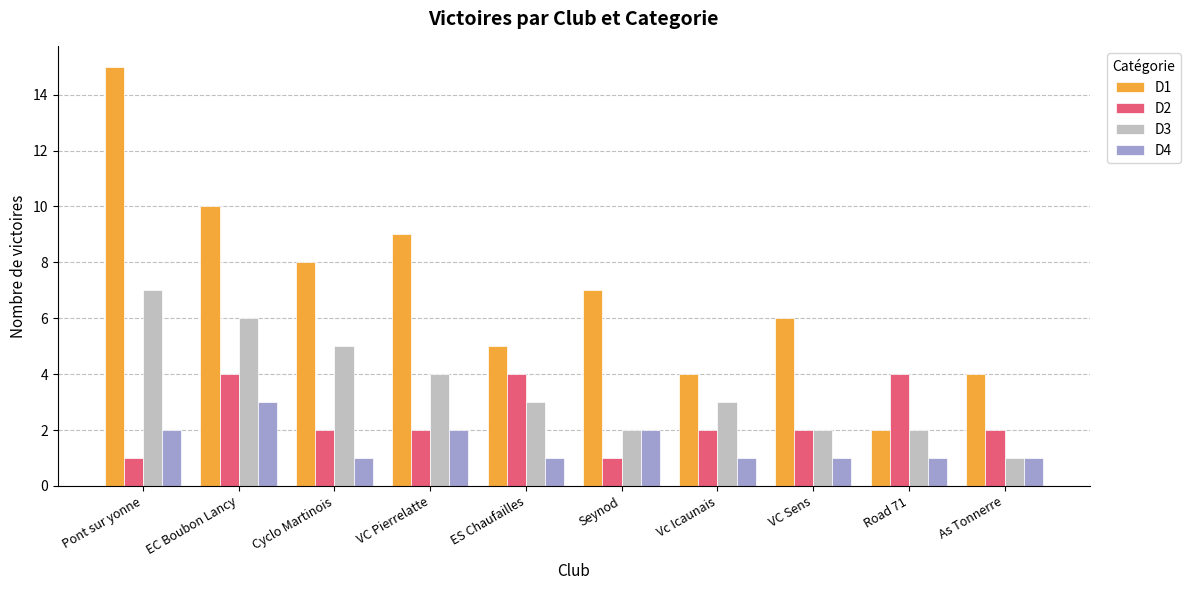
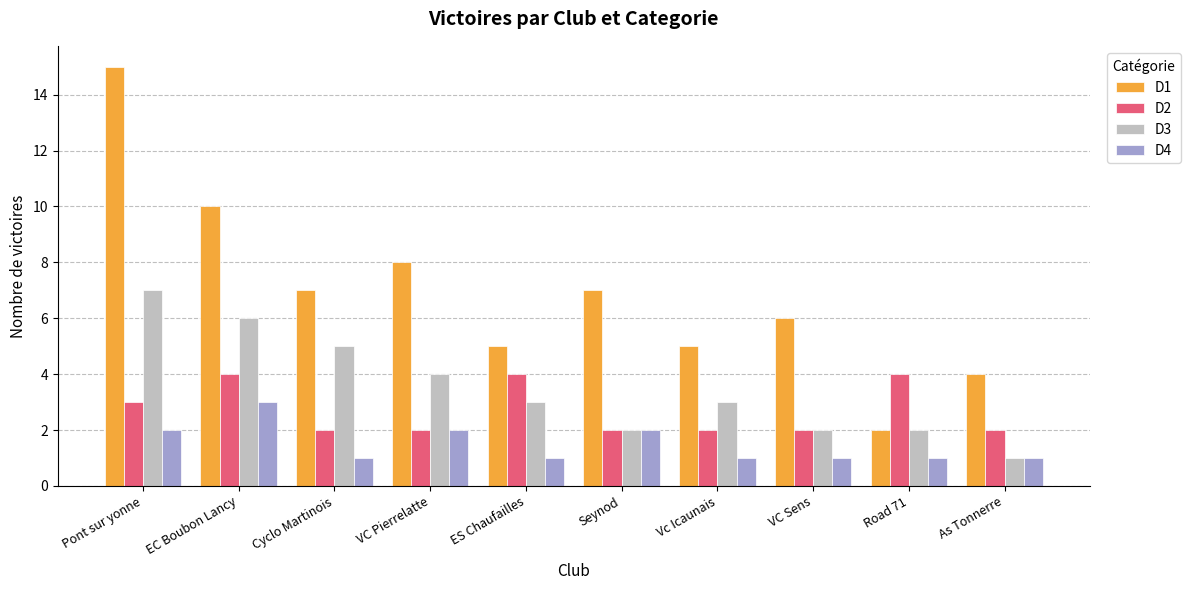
  {
    "D1": {
      "Pont sur yonne": 15,
      "EC Boubon Lancy": 10,
-     "Cyclo Martinois": 8,
-     "VC Pierrelatte": 9,
+     "Cyclo Martinois": 7,
+     "VC Pierrelatte": 8,
      "ES Chaufailles": 5,
      "Seynod": 7,
-     "Vc Icaunais": 4,
+     "Vc Icaunais": 5,
      "VC Sens": 6,
      "Road 71": 2,
      "As Tonnerre": 4
    },
    "D2": {
-     "Pont sur yonne": 1,
+     "Pont sur yonne": 3,
      "EC Boubon Lancy": 4,
      "Cyclo Martinois": 2,
      "VC Pierrelatte": 2,
      "ES Chaufailles": 4,
-     "Seynod": 1,
+     "Seynod": 2,
      "Vc Icaunais": 2,
      "VC Sens": 2,
      "Road 71": 4,
      "As Tonnerre": 2
    }
  }
